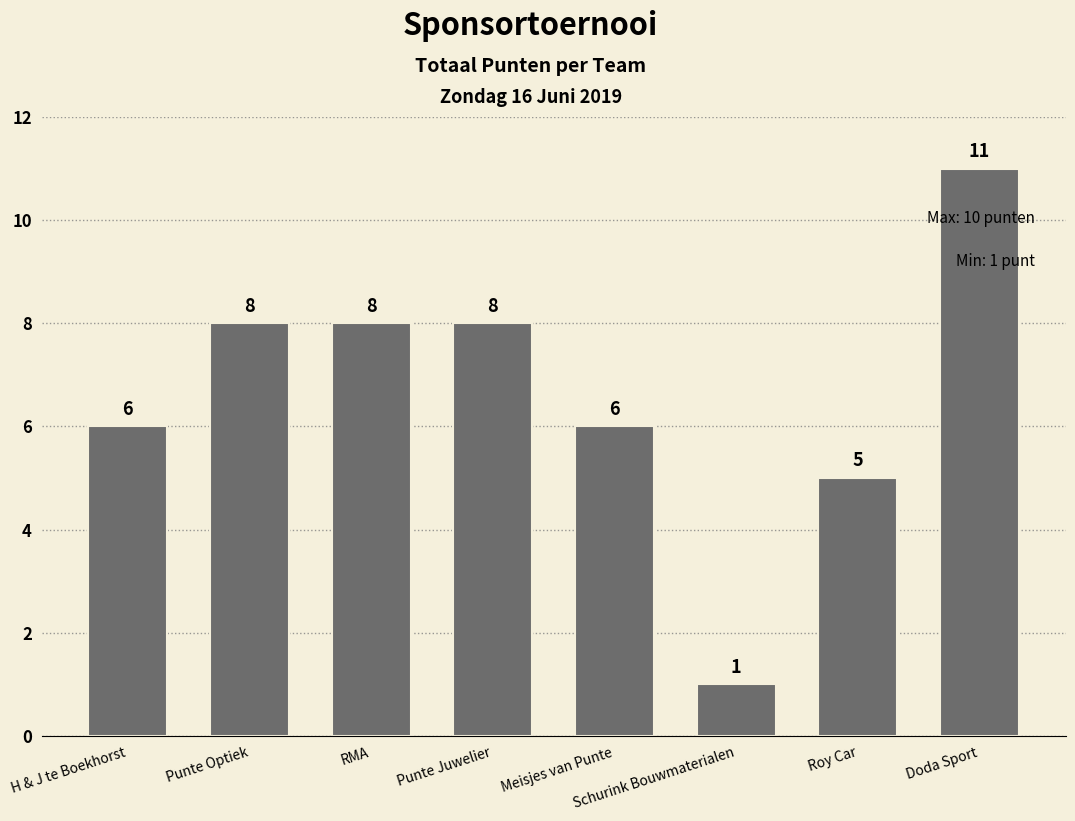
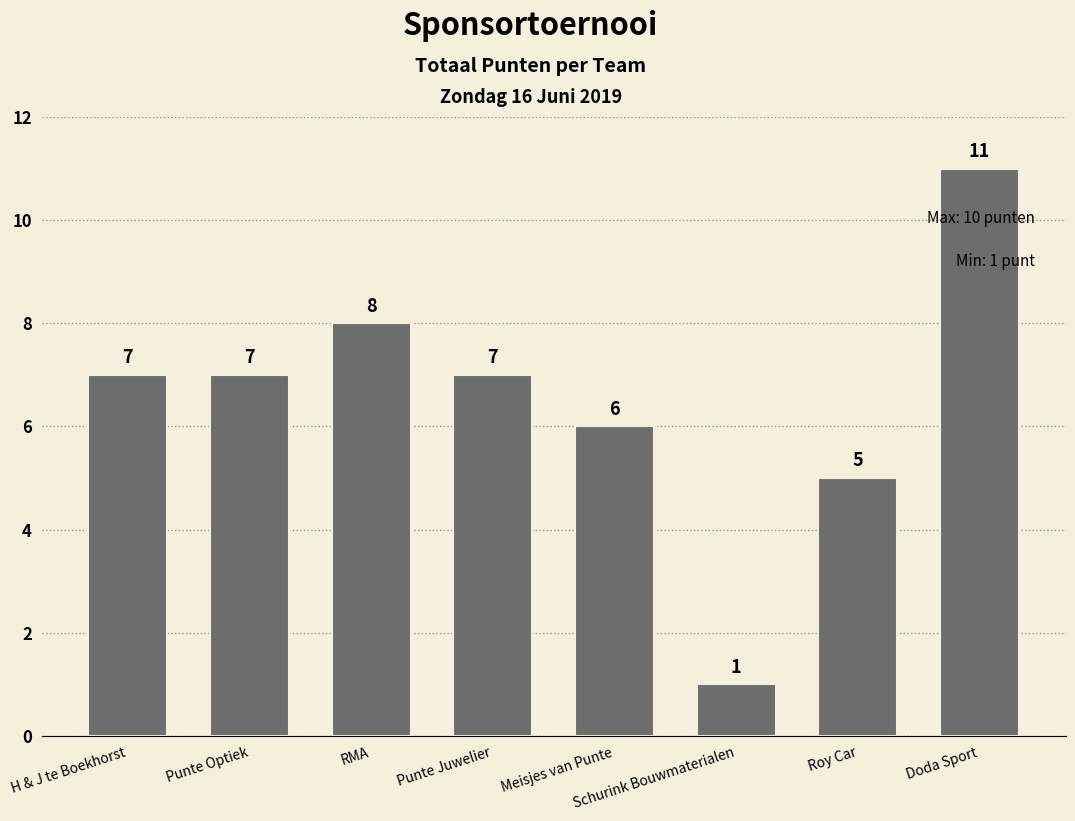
  {
-   "H & J te Boekhorst": 6,
-   "Punte Optiek": 8,
+   "H & J te Boekhorst": 7,
+   "Punte Optiek": 7,
    "RMA": 8,
-   "Punte Juwelier": 8,
+   "Punte Juwelier": 7,
    "Meisjes van Punte": 6,
    "Schurink Bouwmaterialen": 1,
    "Roy Car": 5,
    "Doda Sport": 11
  }
